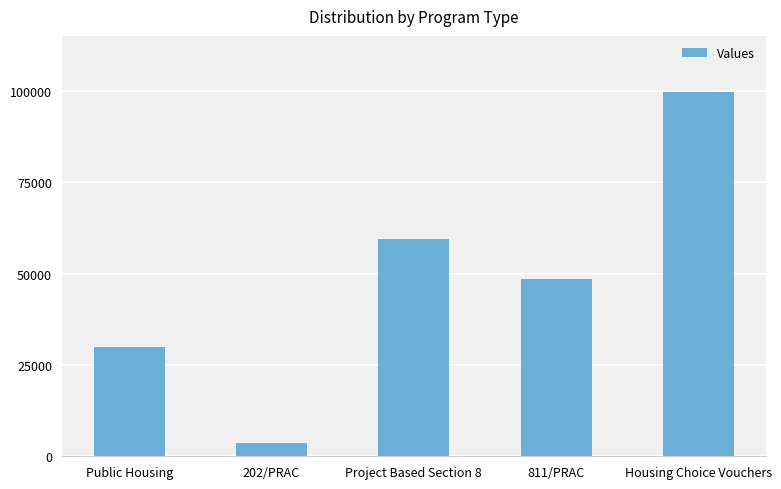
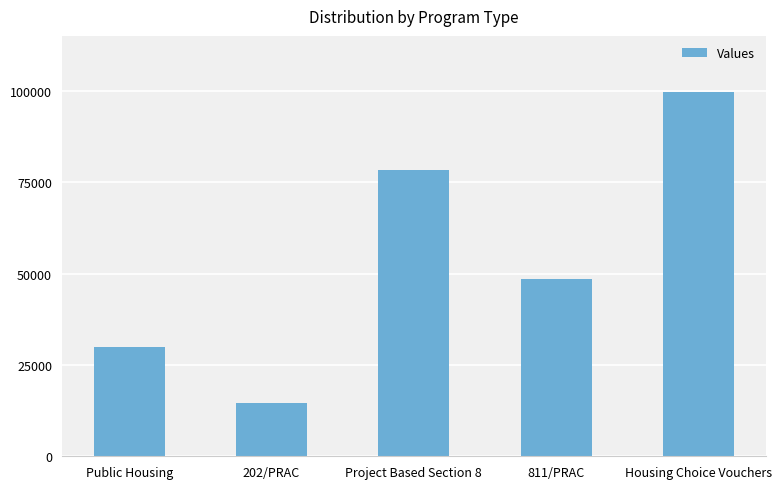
  {
    "Public Housing": 30000,
-   "202/PRAC": 4000,
-   "Project Based Section 8": 59000,
+   "202/PRAC": 14000,
+   "Project Based Section 8": 78000,
    "811/PRAC": 48000,
    "Housing Choice Vouchers": 100000
  }
